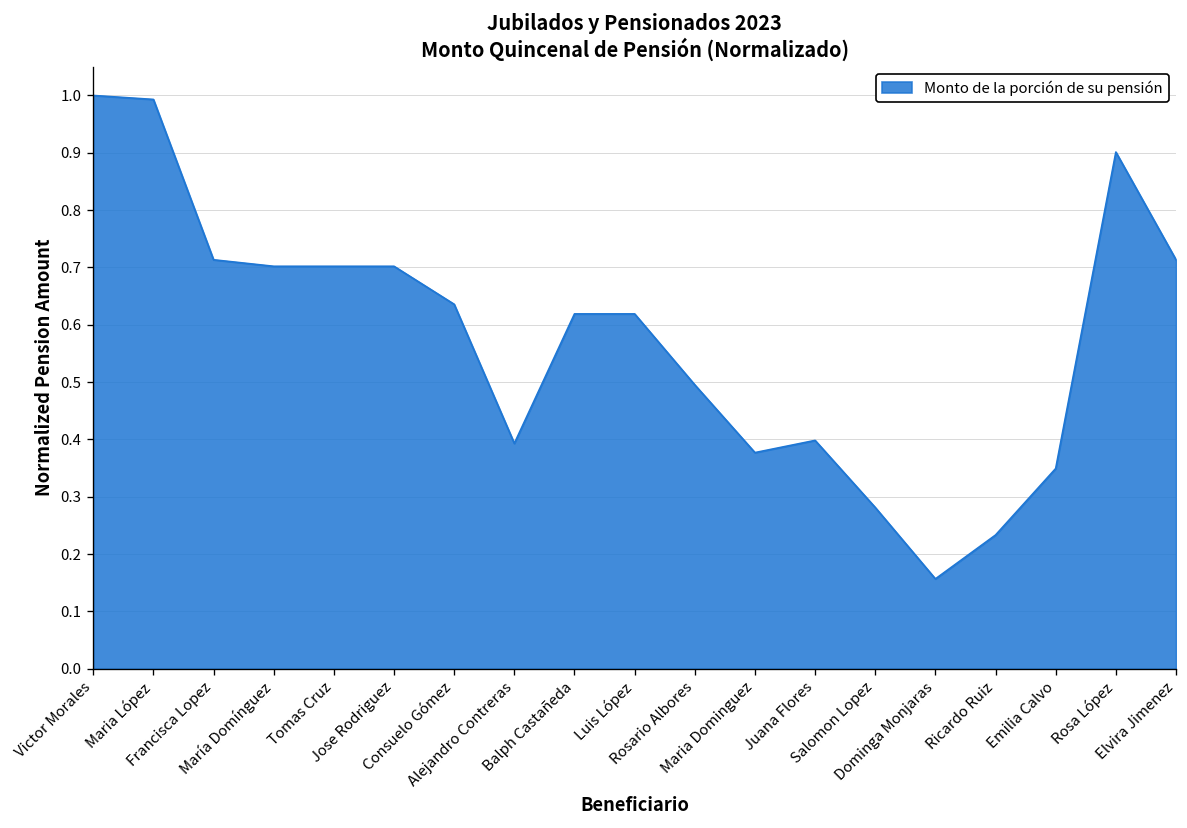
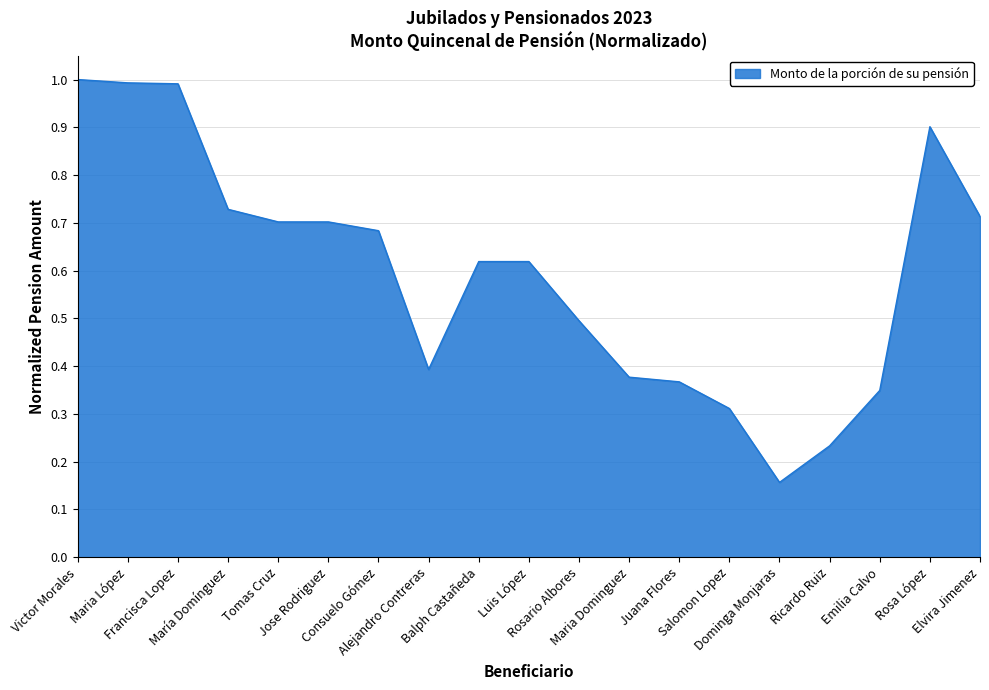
  {
    "Victor Morales": 1.00,
    "Maria López": 0.99,
-   "Francisca Lopez": 0.71,
-   "María Domínguez": 0.70,
+   "Francisca Lopez": 0.99,
+   "María Domínguez": 0.73,
    "Tomas Cruz": 0.70,
    "Jose Rodriguez": 0.70,
-   "Consuelo Gómez": 0.64,
+   "Consuelo Gómez": 0.68,
    "Alejandro Contreras": 0.39,
    "Balph Castañeda": 0.62,
    "Luis López": 0.62,
    "Rosario Albores": 0.50,
    "Maria Dominguez": 0.38,
-   "Juana Flores": 0.40,
-   "Salomon Lopez": 0.28,
+   "Juana Flores": 0.37,
+   "Salomon Lopez": 0.31,
    "Dominga Monjaras": 0.16,
    "Ricardo Ruiz": 0.23,
    "Emilia Calvo": 0.35,
    "Rosa López": 0.90,
    "Elvira Jimenez": 0.71
  }
